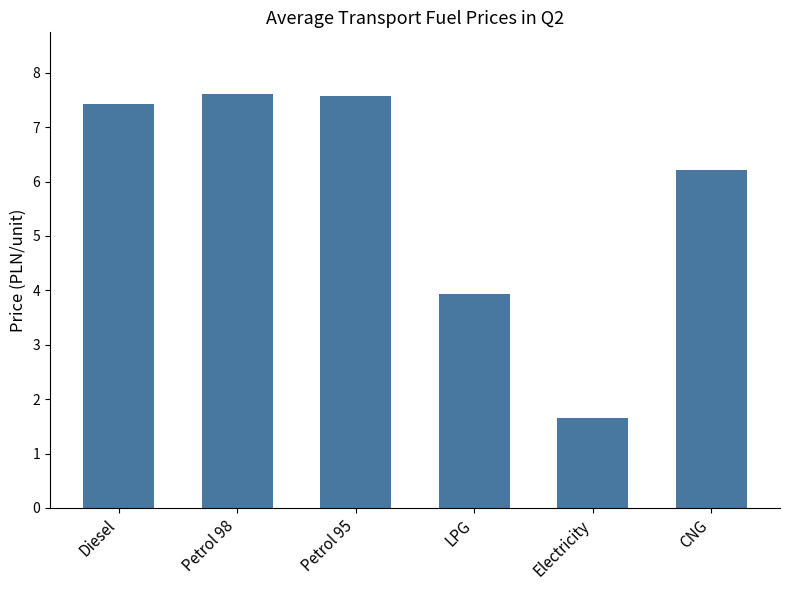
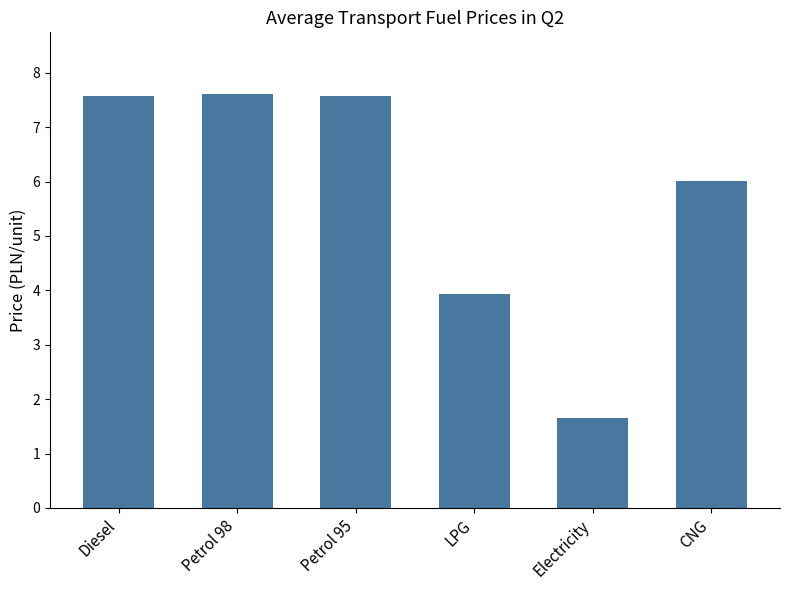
  {
-   "Diesel": 7.4,
+   "Diesel": 7.6,
    "Petrol 98": 7.6,
    "Petrol 95": 7.6,
    "LPG": 3.9,
    "Electricity": 1.7,
-   "CNG": 6.2
+   "CNG": 6.0
  }
